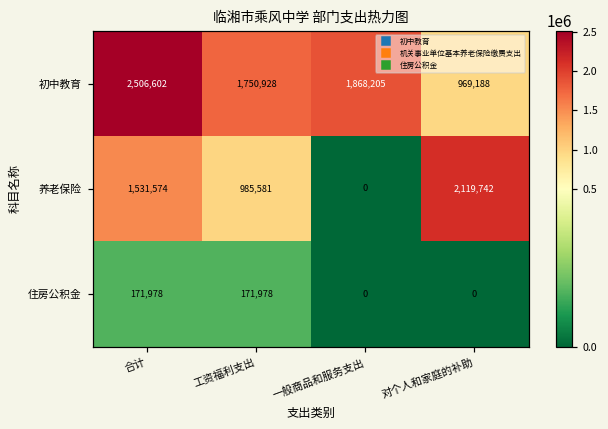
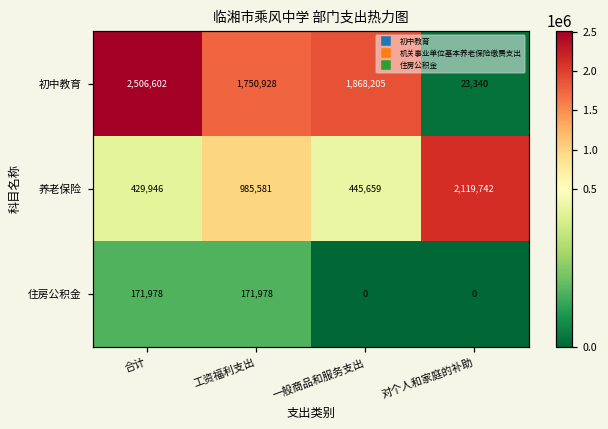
  {
    "初中教育": {
      "合计": "2,506,602",
      "工资福利支出": "1,750,928",
      "一般商品和服务支出": "1,868,205",
-     "对个人和家庭的补助": "969,188"
+     "对个人和家庭的补助": "23,340"
    },
    "养老保险": {
-     "合计": "1,531,574",
+     "合计": "429,946",
      "工资福利支出": "985,581",
-     "一般商品和服务支出": "0",
+     "一般商品和服务支出": "445,659",
      "对个人和家庭的补助": "2,119,742"
    },
    "住房公积金": {
      "合计": "171,978",
      "工资福利支出": "171,978",
      "一般商品和服务支出": "0",
      "对个人和家庭的补助": "0"
    }
  }
